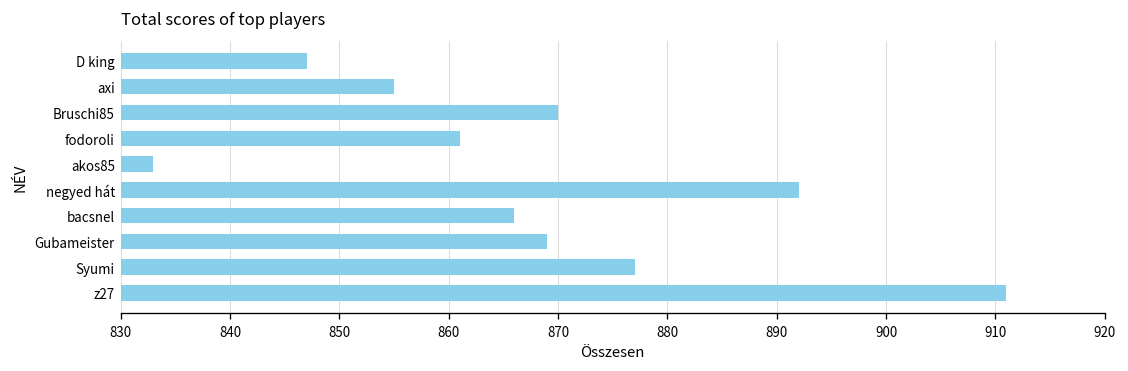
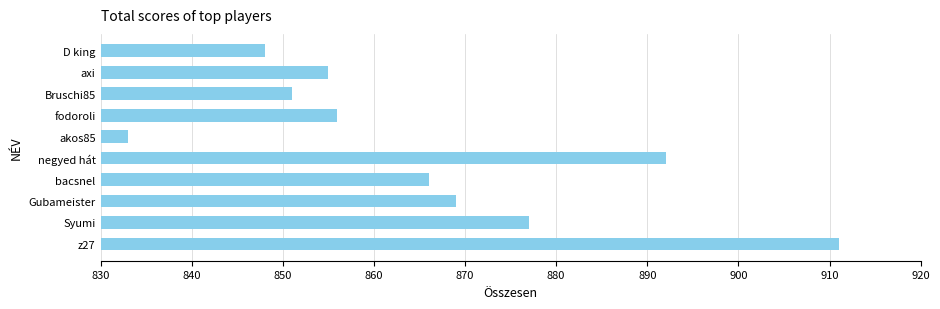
  {
-   "D king": 847,
+   "D king": 848,
    "axi": 855,
-   "Bruschi85": 870,
-   "fodoroli": 861,
+   "Bruschi85": 851,
+   "fodoroli": 856,
    "akos85": 833,
    "negyed hát": 892,
    "bacsnel": 866,
    "Gubameister": 869,
    "Syumi": 877,
    "z27": 911
  }
